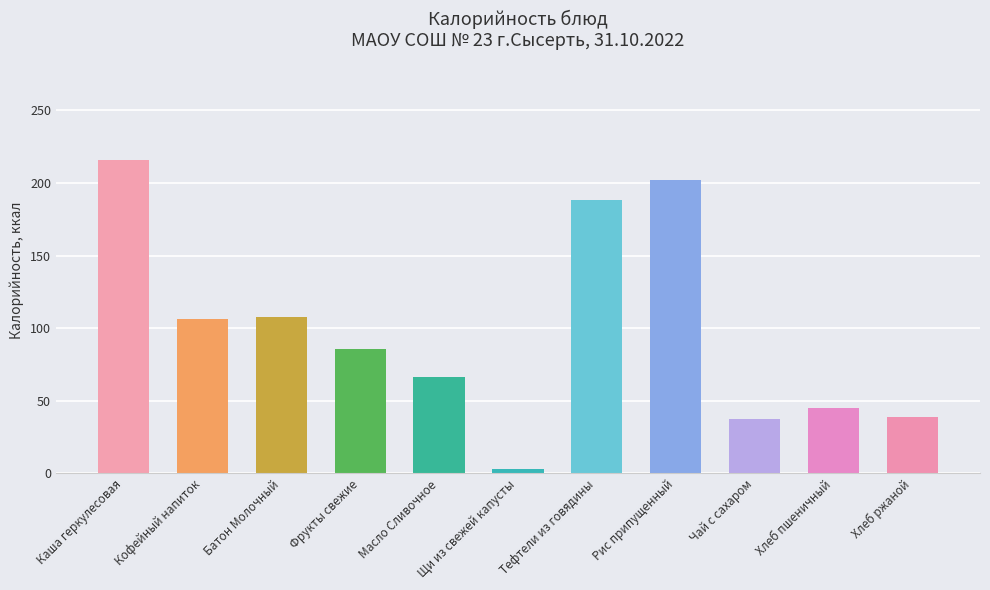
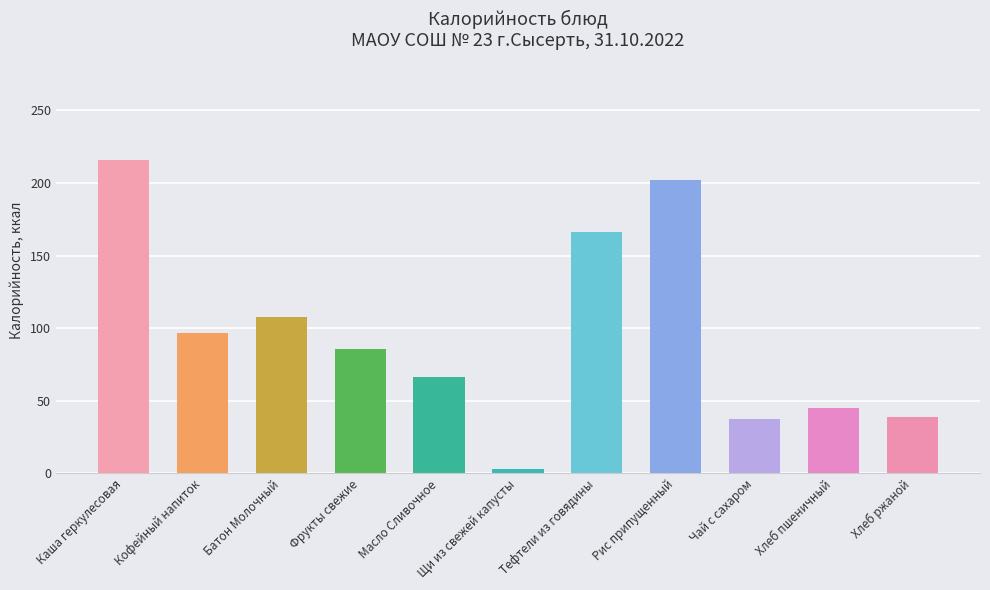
  {
    "Каша геркулесовая": 216,
-   "Кофейный напиток": 106,
+   "Кофейный напиток": 96,
    "Батон Молочный": 108,
    "Фрукты свежие": 86,
    "Масло Сливочное": 66,
    "Щи из свежей капусты": 3,
-   "Тефтели из говядины": 189,
+   "Тефтели из говядины": 166,
    "Рис припущенный": 202,
    "Чай с сахаром": 38,
    "Хлеб пшеничный": 45,
    "Хлеб ржаной": 39
  }
